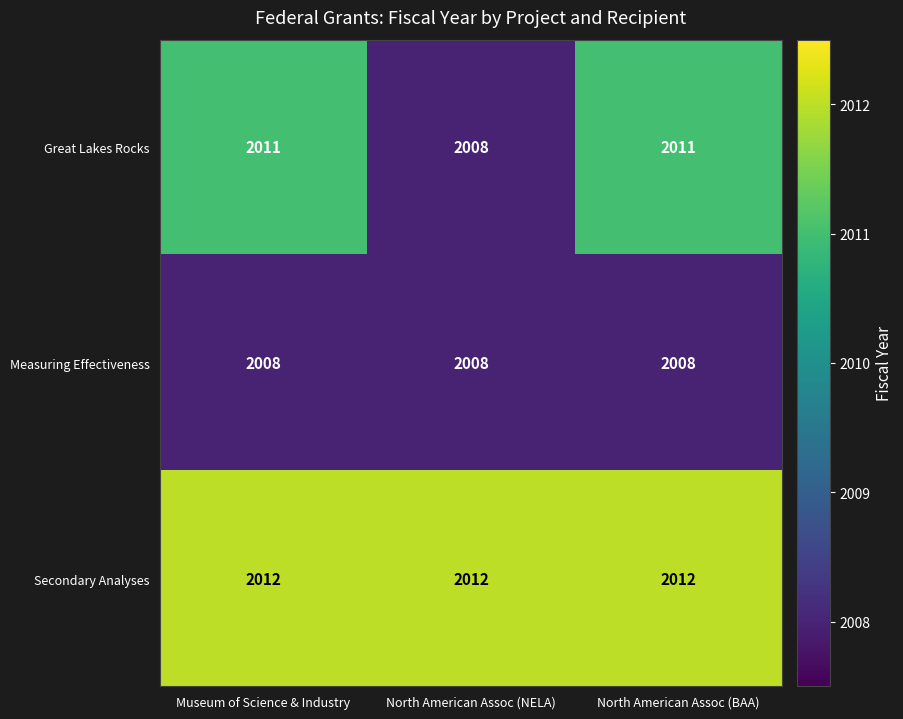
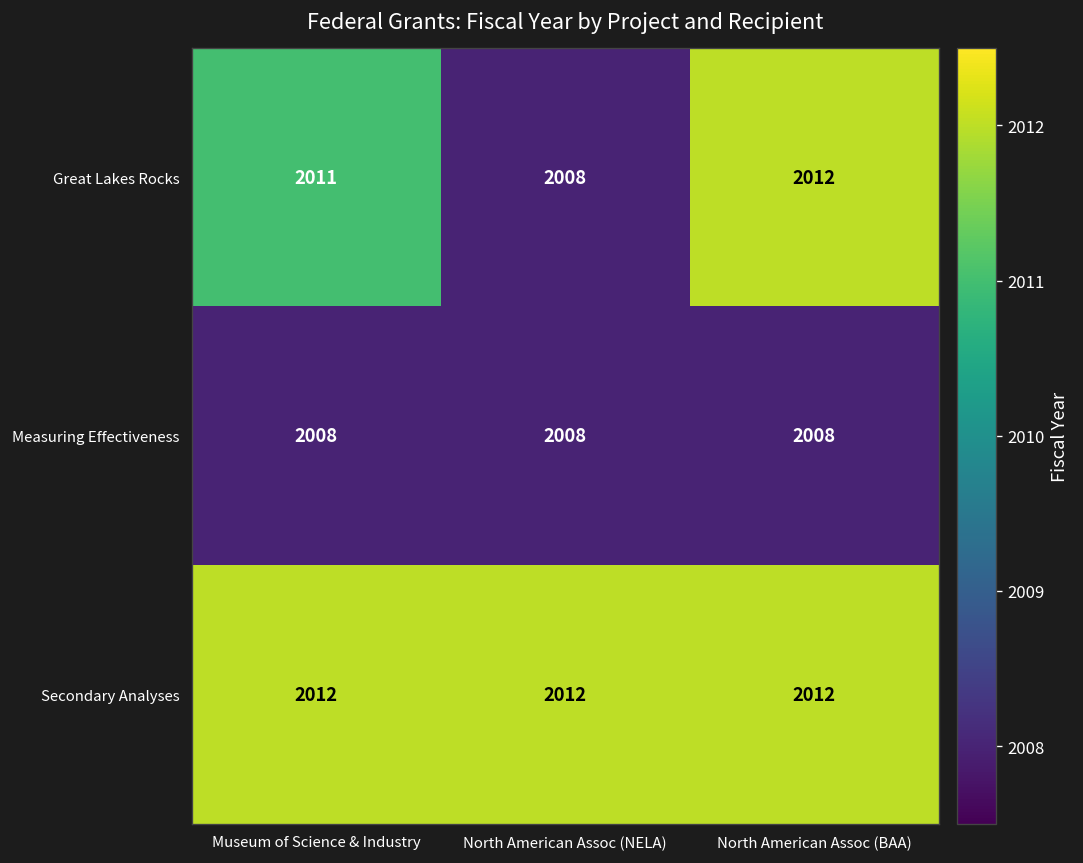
  {
    "Great Lakes Rocks": {
      "Museum of Science & Industry": 2011,
      "North American Assoc (NELA)": 2008,
-     "North American Assoc (BAA)": 2011
+     "North American Assoc (BAA)": 2012
    },
    "Measuring Effectiveness": {
      "Museum of Science & Industry": 2008,
      "North American Assoc (NELA)": 2008,
      "North American Assoc (BAA)": 2008
    },
    "Secondary Analyses": {
      "Museum of Science & Industry": 2012,
      "North American Assoc (NELA)": 2012,
      "North American Assoc (BAA)": 2012
    }
  }
